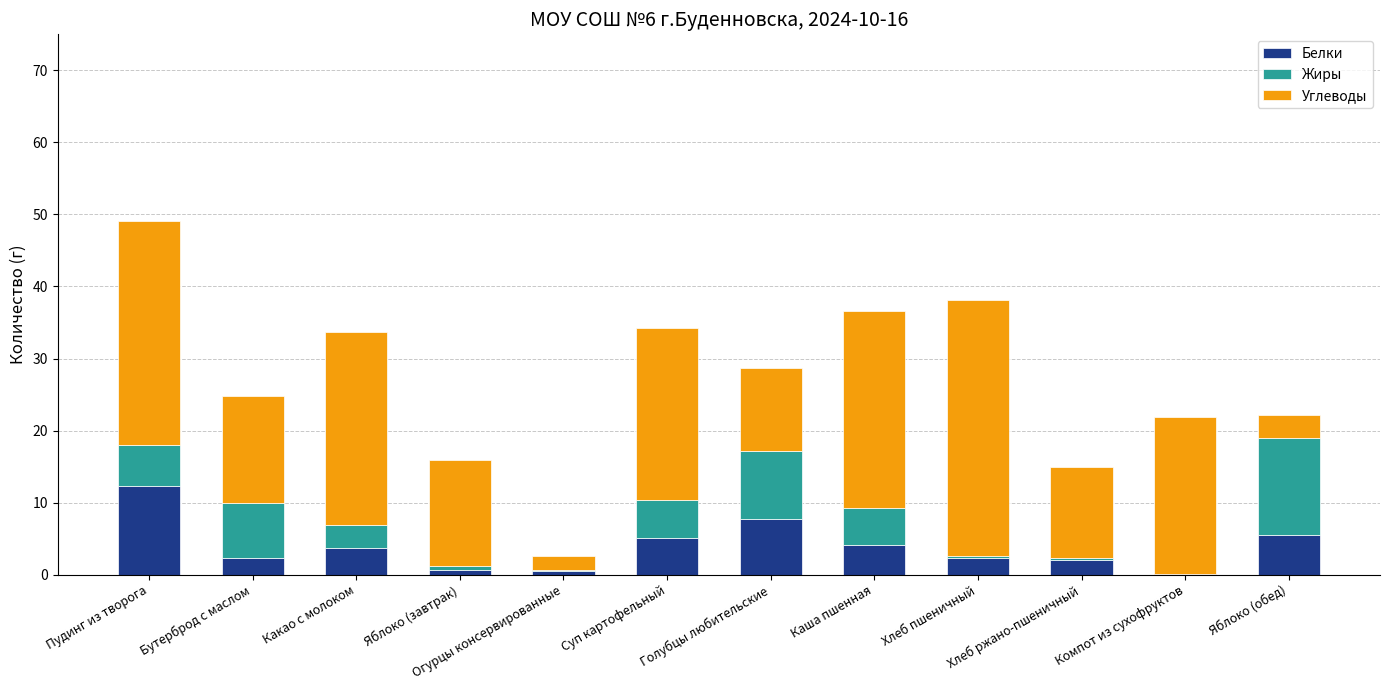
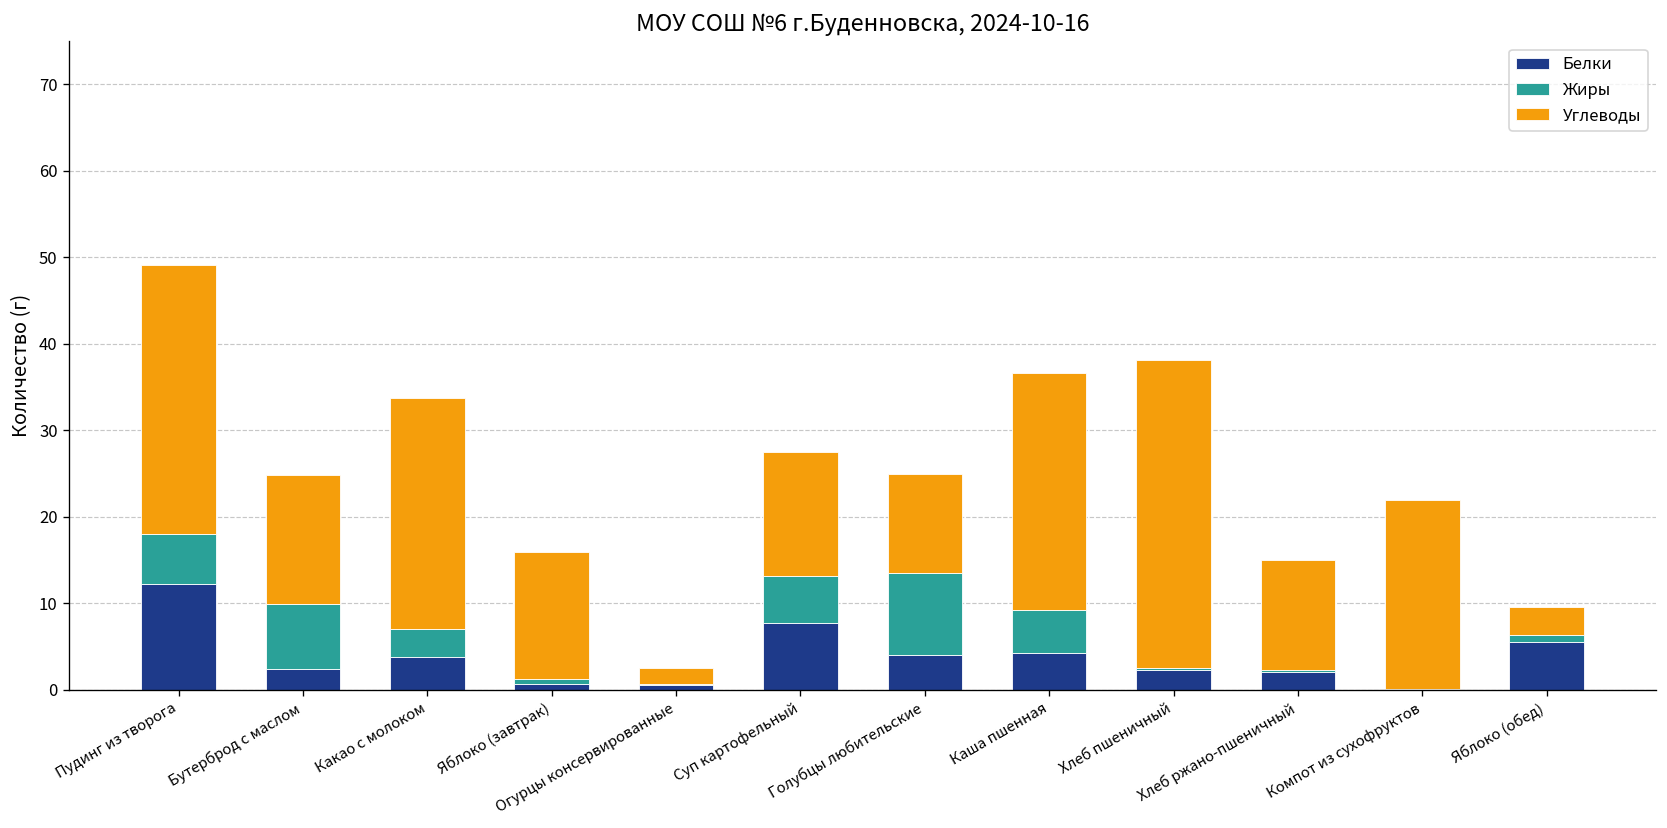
  {
    "Белки": {
      "Пудинг из творога": 12,
      "Бутерброд с маслом": 2,
      "Какао с молоком": 4,
      "Яблоко (завтрак)": 1,
      "Огурцы консервированные": 0,
-     "Суп картофельный": 5,
-     "Голубцы любительские": 8,
+     "Суп картофельный": 8,
+     "Голубцы любительские": 4,
      "Каша пшенная": 4,
      "Хлеб пшеничный": 2,
      "Хлеб ржано-пшеничный": 2,
      "Яблоко (обед)": 6
    },
    "Жиры": {
      "Пудинг из творога": 6,
      "Бутерброд с маслом": 8,
      "Какао с молоком": 3,
      "Яблоко (завтрак)": 1,
      "Суп картофельный": 5,
      "Голубцы любительские": 9,
      "Каша пшенная": 5,
      "Компот из сухофруктов": 0,
-     "Яблоко (обед)": 13
+     "Яблоко (обед)": 1
    },
    "Углеводы": {
      "Пудинг из творога": 31,
      "Бутерброд с маслом": 15,
      "Какао с молоком": 27,
      "Яблоко (завтрак)": 15,
      "Огурцы консервированные": 2,
-     "Суп картофельный": 24,
+     "Суп картофельный": 14,
      "Голубцы любительские": 12,
      "Каша пшенная": 27,
      "Хлеб пшеничный": 36,
      "Хлеб ржано-пшеничный": 13,
      "Компот из сухофруктов": 22,
      "Яблоко (обед)": 3
    }
  }
